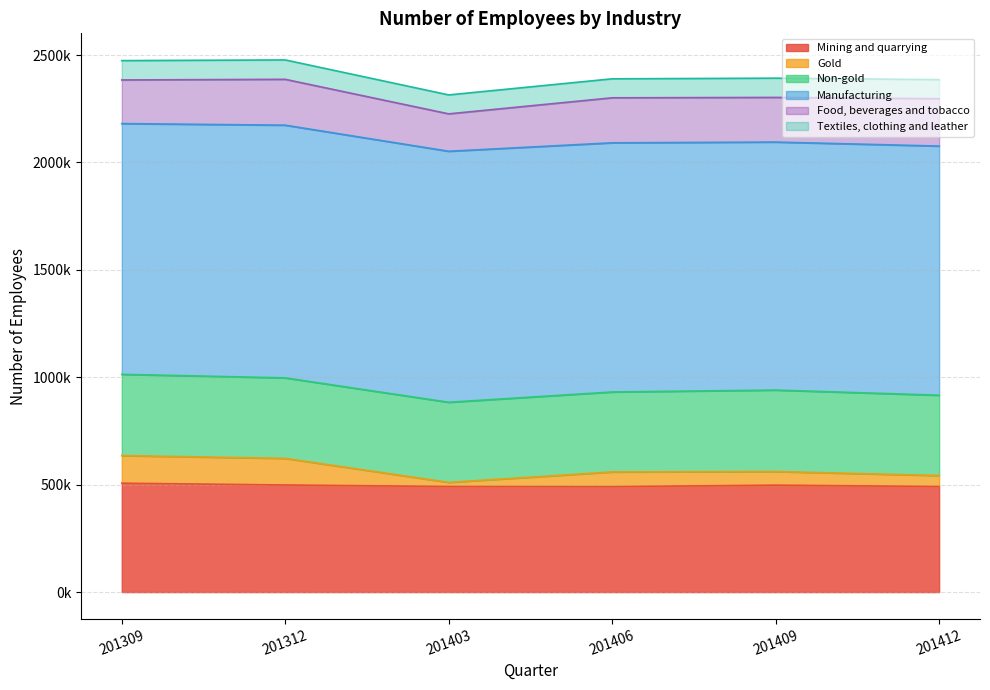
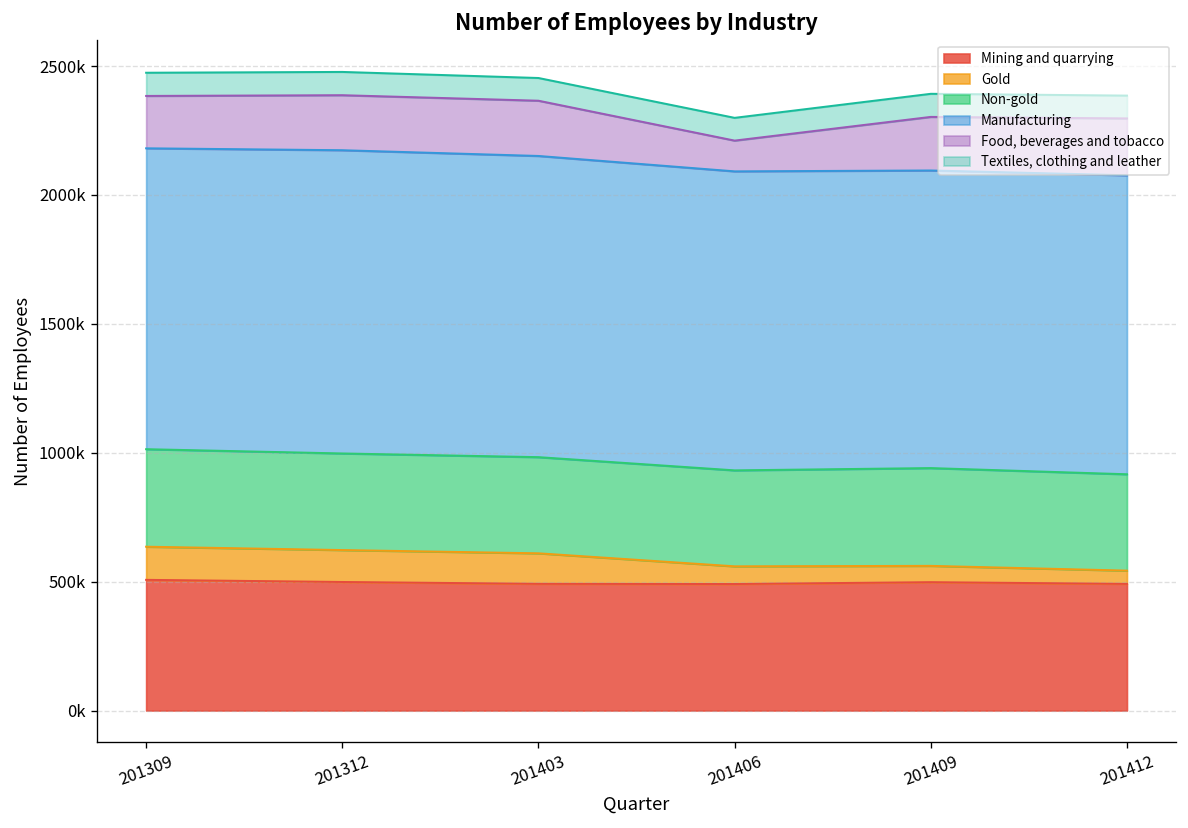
  {
    "Mining and quarrying": {
      "201309": 510000,
      "201312": 500000,
      "201403": 490000,
      "201406": 490000,
      "201409": 500000,
      "201412": 490000
    },
    "Gold": {
      "201309": 130000,
      "201312": 120000,
-     "201403": 20000,
+     "201403": 120000,
      "201406": 70000,
      "201409": 60000,
      "201412": 50000
    },
    "Manufacturing": {
      "201309": 1170000,
      "201312": 1180000,
      "201403": 1170000,
      "201406": 1160000,
      "201409": 1150000,
      "201412": 1160000
    },
    "Food, beverages and tobacco": {
      "201309": 200000,
      "201312": 210000,
-     "201403": 170000,
-     "201406": 210000,
+     "201403": 210000,
+     "201406": 120000,
      "201409": 210000
    }
  }
